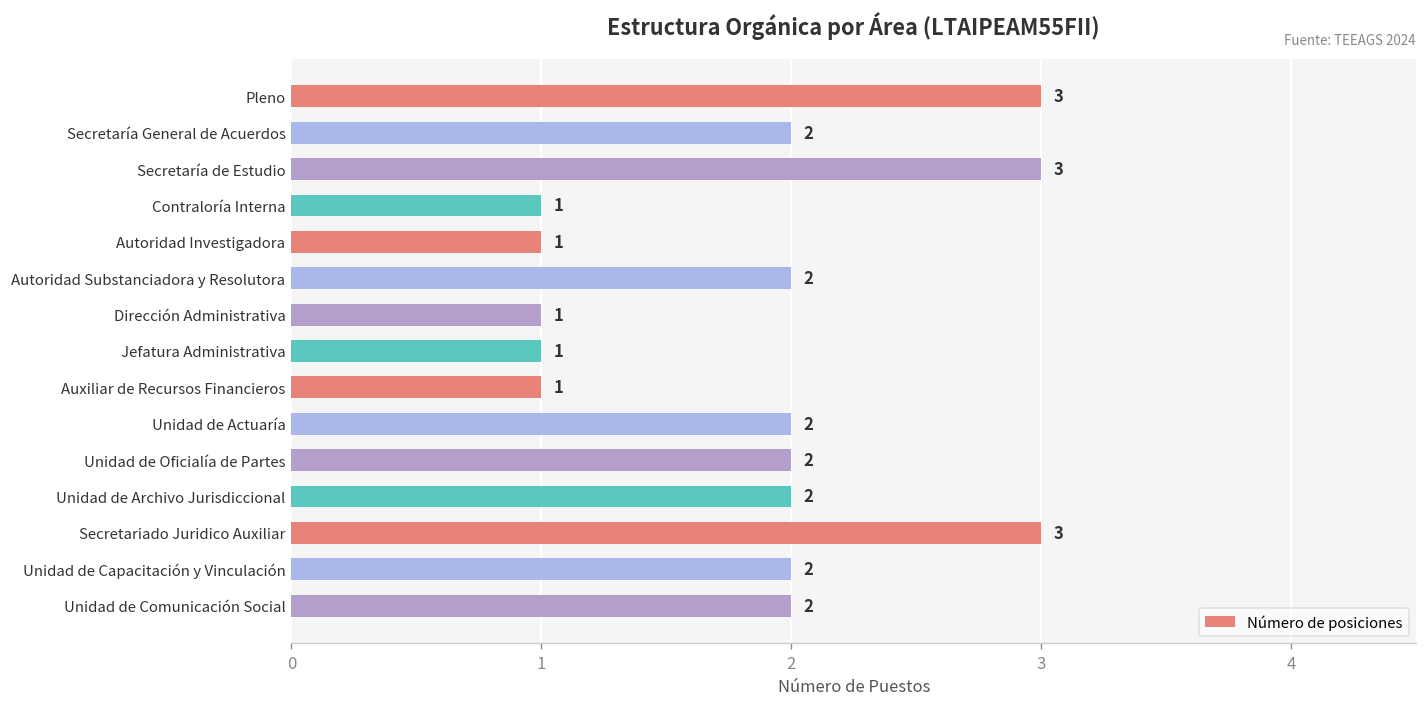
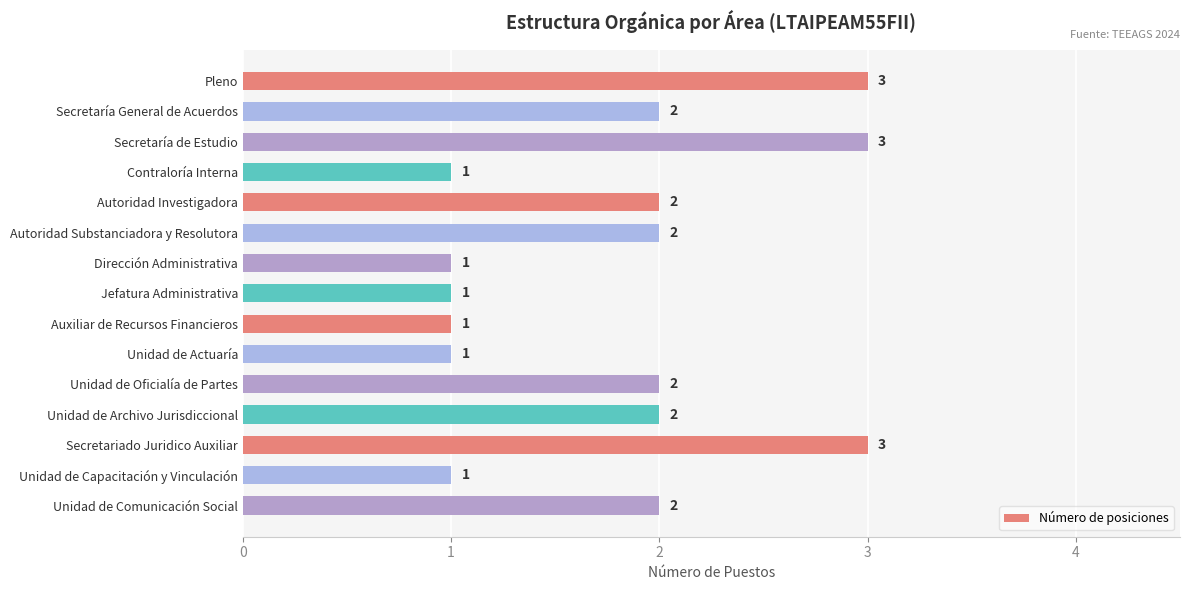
  {
    "Pleno": 3,
    "Secretaría General de Acuerdos": 2,
    "Secretaría de Estudio": 3,
    "Contraloría Interna": 1,
-   "Autoridad Investigadora": 1,
+   "Autoridad Investigadora": 2,
    "Autoridad Substanciadora y Resolutora": 2,
    "Dirección Administrativa": 1,
    "Jefatura Administrativa": 1,
    "Auxiliar de Recursos Financieros": 1,
-   "Unidad de Actuaría": 2,
+   "Unidad de Actuaría": 1,
    "Unidad de Oficialía de Partes": 2,
    "Unidad de Archivo Jurisdiccional": 2,
    "Secretariado Juridico Auxiliar": 3,
-   "Unidad de Capacitación y Vinculación": 2,
+   "Unidad de Capacitación y Vinculación": 1,
    "Unidad de Comunicación Social": 2
  }
